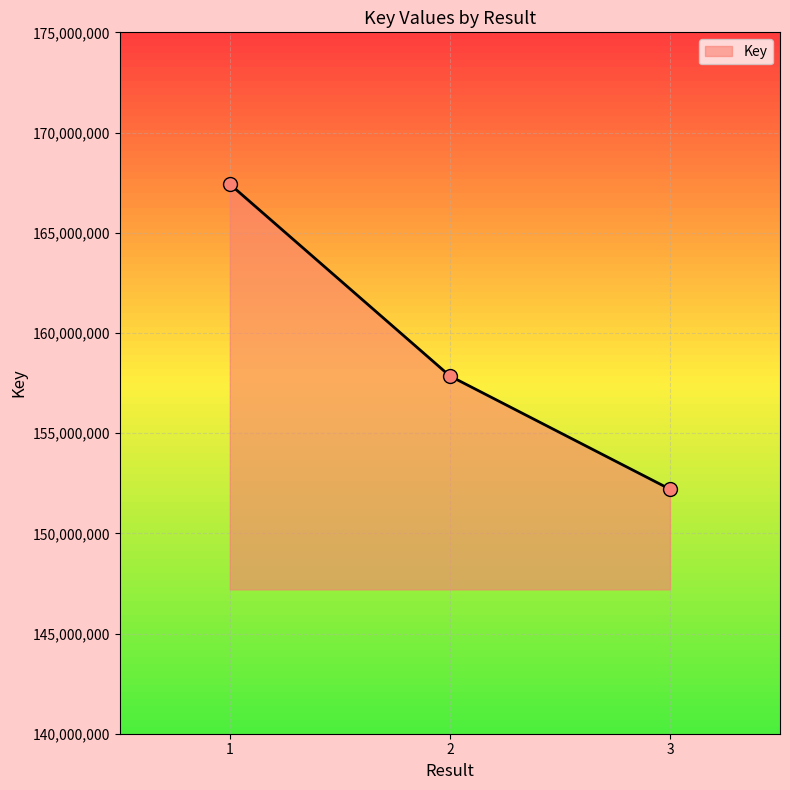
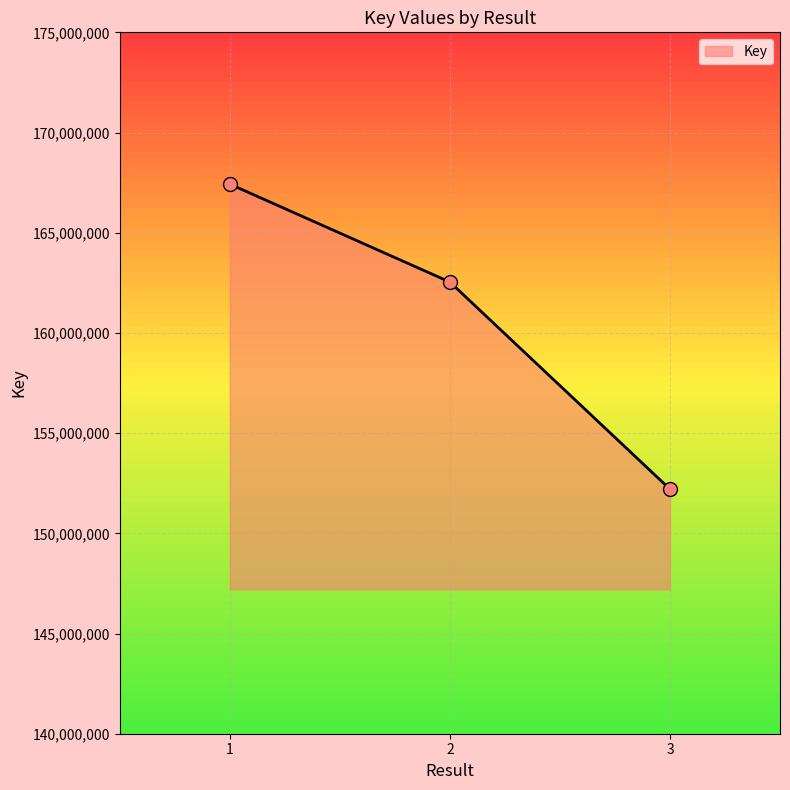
  {
    "1": "167,400,000",
-   "2": "157,900,000",
+   "2": "162,500,000",
    "3": "152,200,000"
  }
